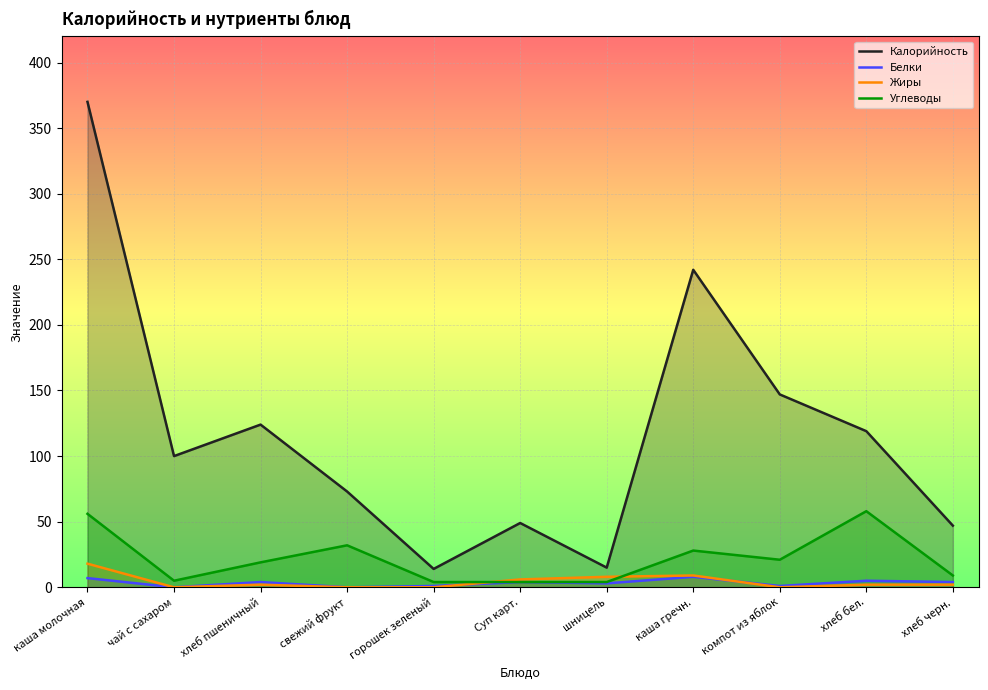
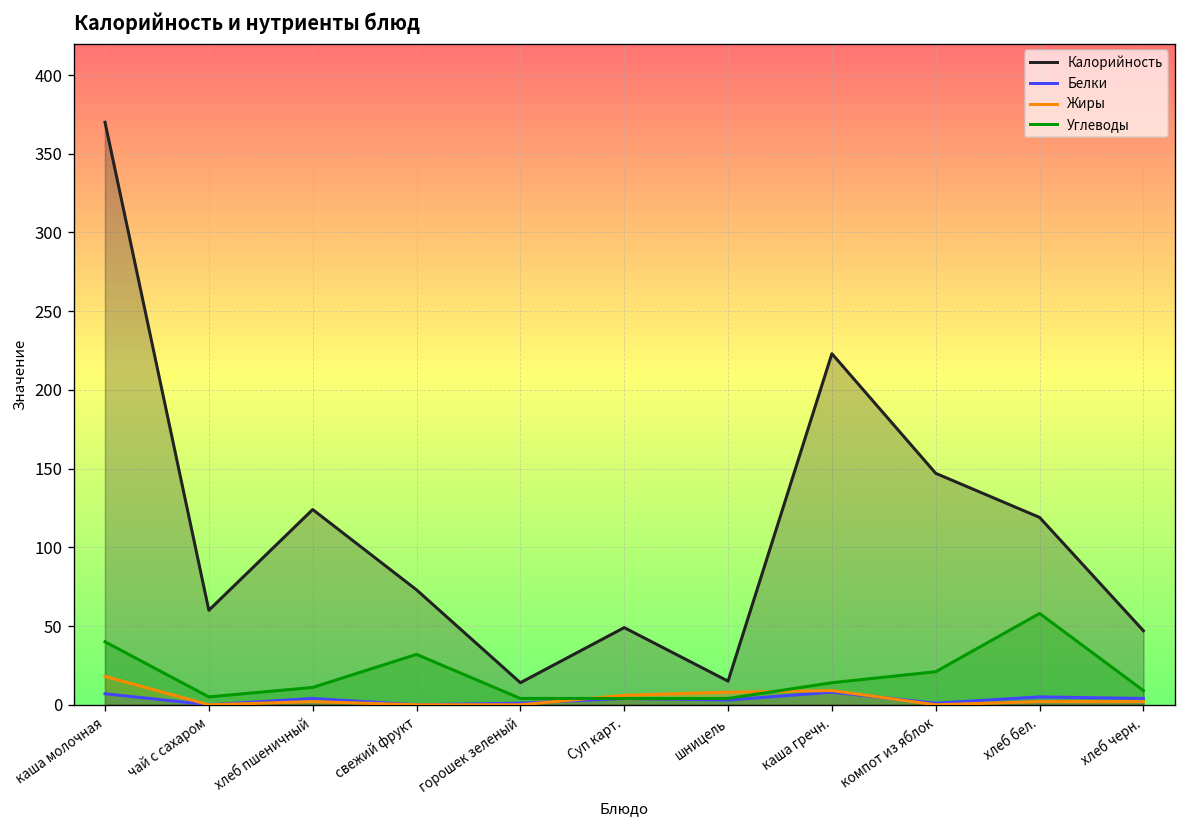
  {
    "Калорийность": {
      "каша молочная": 370,
-     "чай с сахаром": 100,
+     "чай с сахаром": 60,
      "хлеб пшеничный": 124,
      "свежий фрукт": 73,
      "горошек зеленый": 14,
      "Суп карт.": 49,
      "шницель": 15,
-     "каша гречн.": 242,
+     "каша гречн.": 223,
      "компот из яблок": 147,
      "хлеб бел.": 119,
      "хлеб черн.": 47
    },
    "Белки": {
      "каша молочная": 7,
      "хлеб пшеничный": 4,
      "хлеб бел.": 5,
      "хлеб черн.": 4
    },
    "Жиры": {
      "каша молочная": 18,
      "хлеб пшеничный": 2,
      "Суп карт.": 6,
      "шницель": 8,
      "хлеб бел.": 2,
      "хлеб черн.": 2
    },
    "Углеводы": {
-     "каша молочная": 56,
+     "каша молочная": 40,
      "чай с сахаром": 5,
-     "хлеб пшеничный": 19,
+     "хлеб пшеничный": 11,
      "свежий фрукт": 32,
      "горошек зеленый": 4,
-     "каша гречн.": 28,
+     "каша гречн.": 14,
      "компот из яблок": 21,
      "хлеб бел.": 58,
      "хлеб черн.": 9
    }
  }
